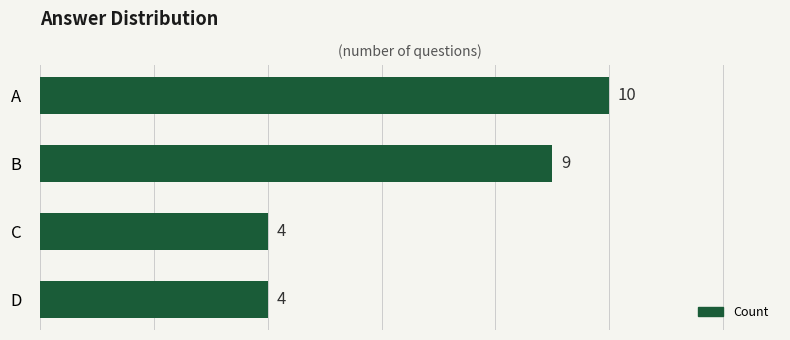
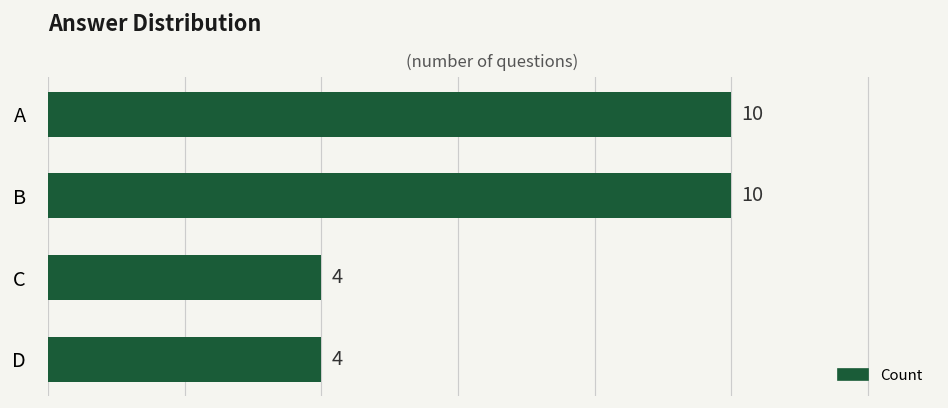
  {
    "A": 10,
-   "B": 9,
+   "B": 10,
    "C": 4,
    "D": 4
  }
